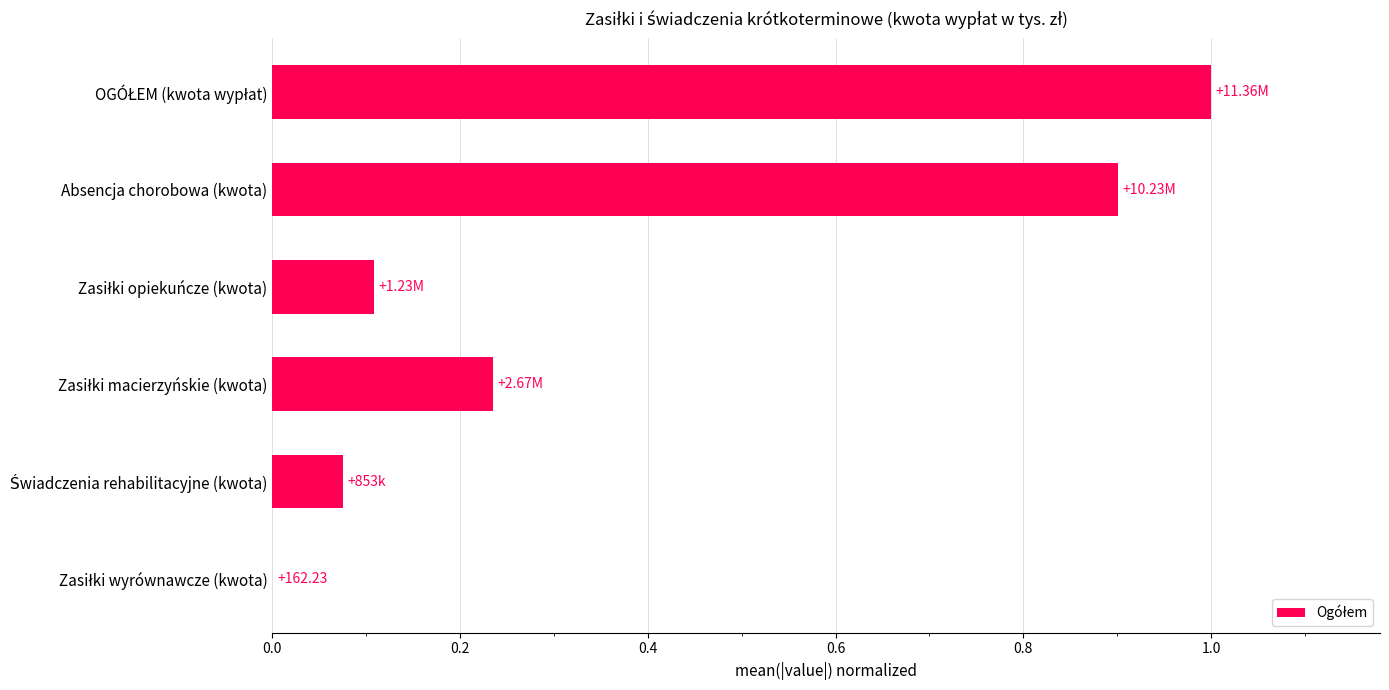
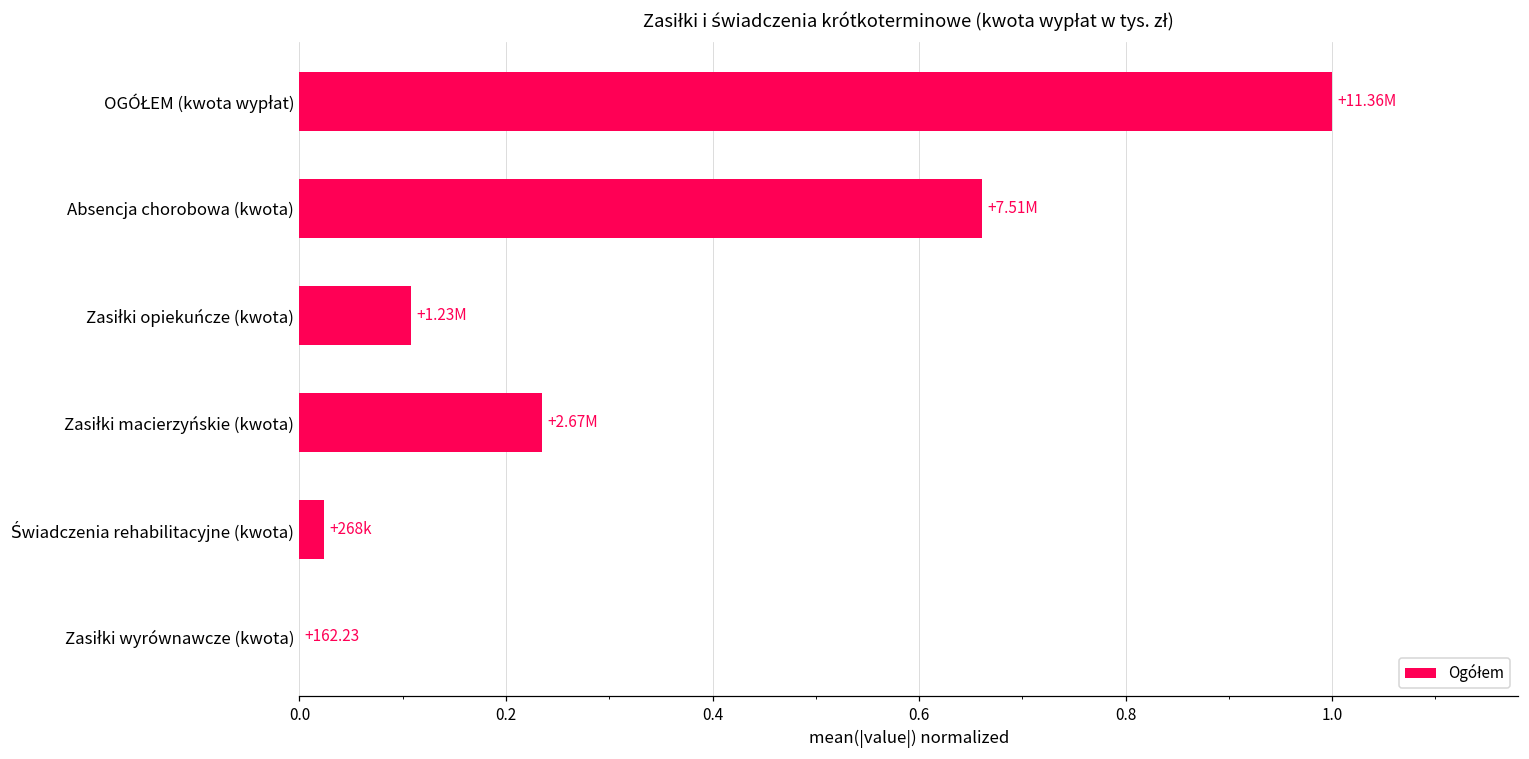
  {
-   "Absencja chorobowa (kwota)": "+10.23M",
-   "Świadczenia rehabilitacyjne (kwota)": "+853k"
+   "Absencja chorobowa (kwota)": "+7.51M",
+   "Świadczenia rehabilitacyjne (kwota)": "+268k"
  }
